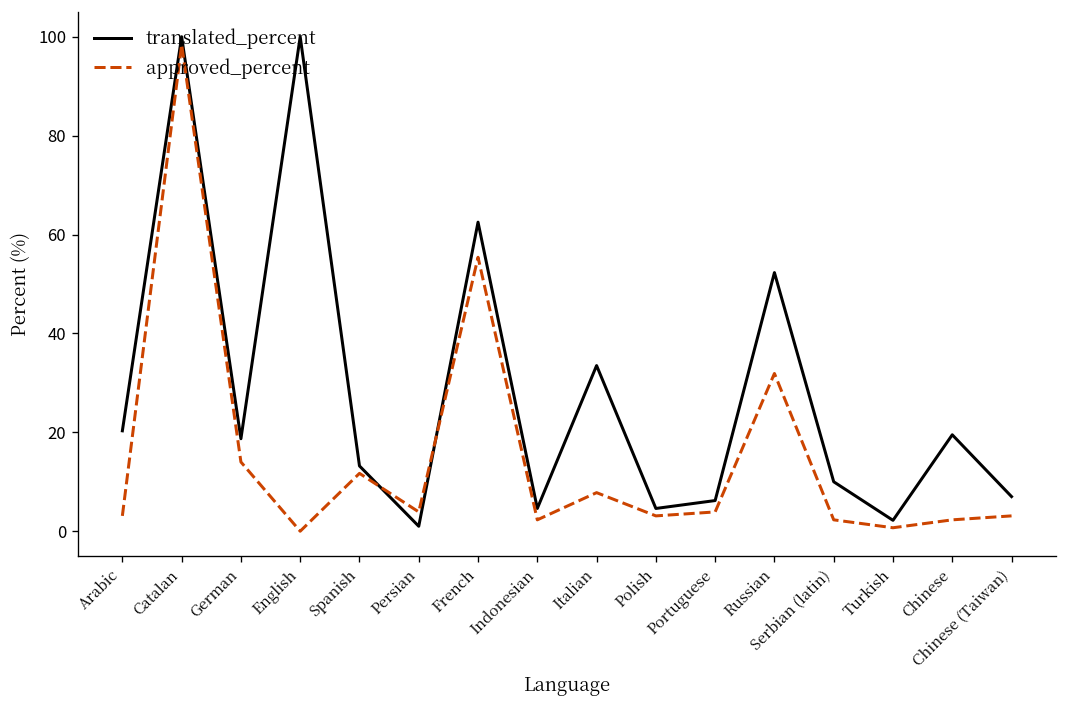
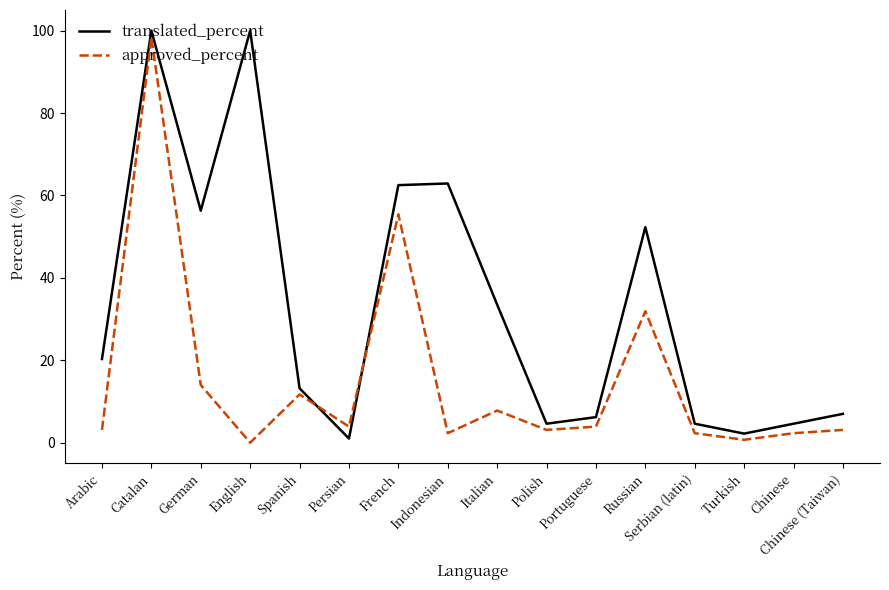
  {
    "translated_percent": {
      "Arabic": 20,
      "Catalan": 100,
-     "German": 19,
+     "German": 56,
      "English": 100,
      "Spanish": 13,
      "Persian": 1,
      "French": 63,
-     "Indonesian": 5,
+     "Indonesian": 63,
      "Italian": 34,
      "Polish": 5,
      "Portuguese": 6,
      "Russian": 52,
-     "Serbian (latin)": 10,
+     "Serbian (latin)": 5,
      "Turkish": 2,
-     "Chinese": 20,
+     "Chinese": 5,
      "Chinese (Taiwan)": 7
    },
    "approved_percent": {
      "Arabic": 3,
      "Catalan": 98,
      "German": 14,
      "English": 0,
      "Spanish": 12,
      "Persian": 4,
      "French": 55,
      "Indonesian": 2,
      "Italian": 8,
      "Polish": 3,
      "Portuguese": 4,
      "Russian": 32,
      "Serbian (latin)": 2,
      "Turkish": 1,
      "Chinese": 2,
      "Chinese (Taiwan)": 3
    }
  }
